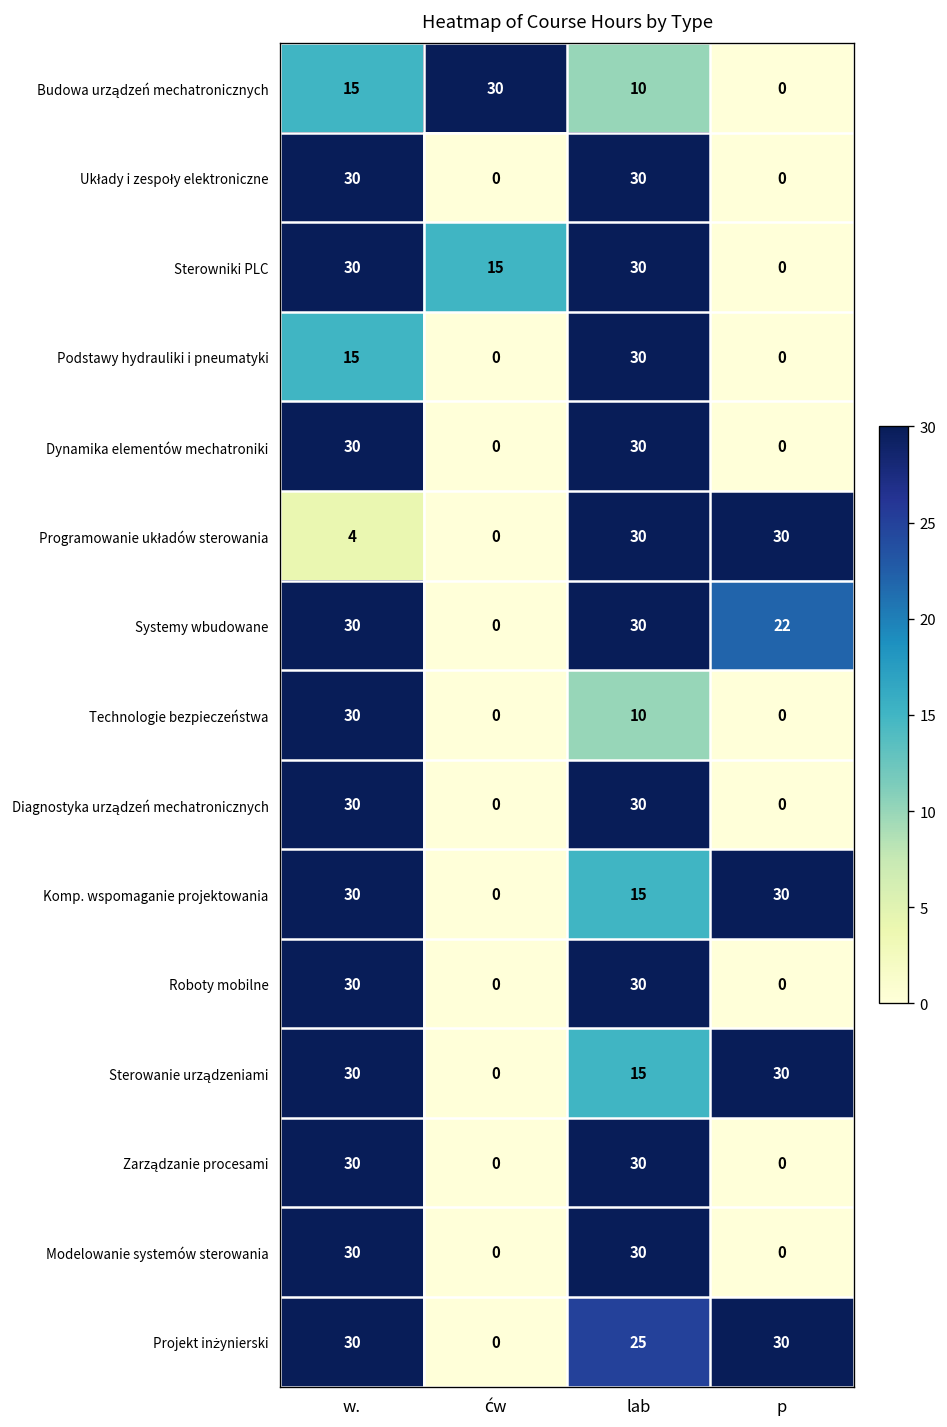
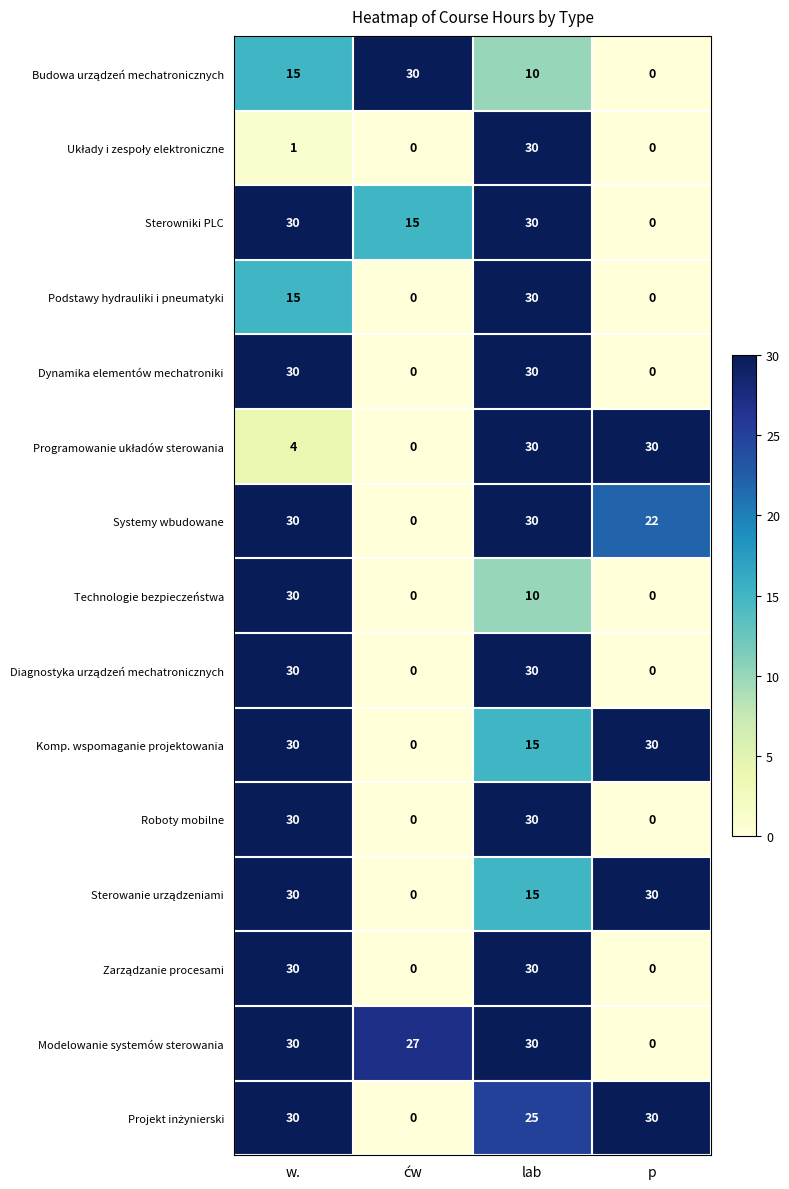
  {
    "Budowa urządzeń mechatronicznych": {
      "w.": 15,
      "ćw": 30,
      "lab": 10,
      "p": 0
    },
    "Układy i zespoły elektroniczne": {
-     "w.": 30,
+     "w.": 1,
      "ćw": 0,
      "lab": 30,
      "p": 0
    },
    "Sterowniki PLC": {
      "w.": 30,
      "ćw": 15,
      "lab": 30,
      "p": 0
    },
    "Podstawy hydrauliki i pneumatyki": {
      "w.": 15,
      "ćw": 0,
      "lab": 30,
      "p": 0
    },
    "Dynamika elementów mechatroniki": {
      "w.": 30,
      "ćw": 0,
      "lab": 30,
      "p": 0
    },
    "Programowanie układów sterowania": {
      "w.": 4,
      "ćw": 0,
      "lab": 30,
      "p": 30
    },
    "Systemy wbudowane": {
      "w.": 30,
      "ćw": 0,
      "lab": 30,
      "p": 22
    },
    "Technologie bezpieczeństwa": {
      "w.": 30,
      "ćw": 0,
      "lab": 10,
      "p": 0
    },
    "Diagnostyka urządzeń mechatronicznych": {
      "w.": 30,
      "ćw": 0,
      "lab": 30,
      "p": 0
    },
    "Komp. wspomaganie projektowania": {
      "w.": 30,
      "ćw": 0,
      "lab": 15,
      "p": 30
    },
    "Roboty mobilne": {
      "w.": 30,
      "ćw": 0,
      "lab": 30,
      "p": 0
    },
    "Sterowanie urządzeniami": {
      "w.": 30,
      "ćw": 0,
      "lab": 15,
      "p": 30
    },
    "Zarządzanie procesami": {
      "w.": 30,
      "ćw": 0,
      "lab": 30,
      "p": 0
    },
    "Modelowanie systemów sterowania": {
      "w.": 30,
-     "ćw": 0,
+     "ćw": 27,
      "lab": 30,
      "p": 0
    },
    "Projekt inżynierski": {
      "w.": 30,
      "ćw": 0,
      "lab": 25,
      "p": 30
    }
  }
